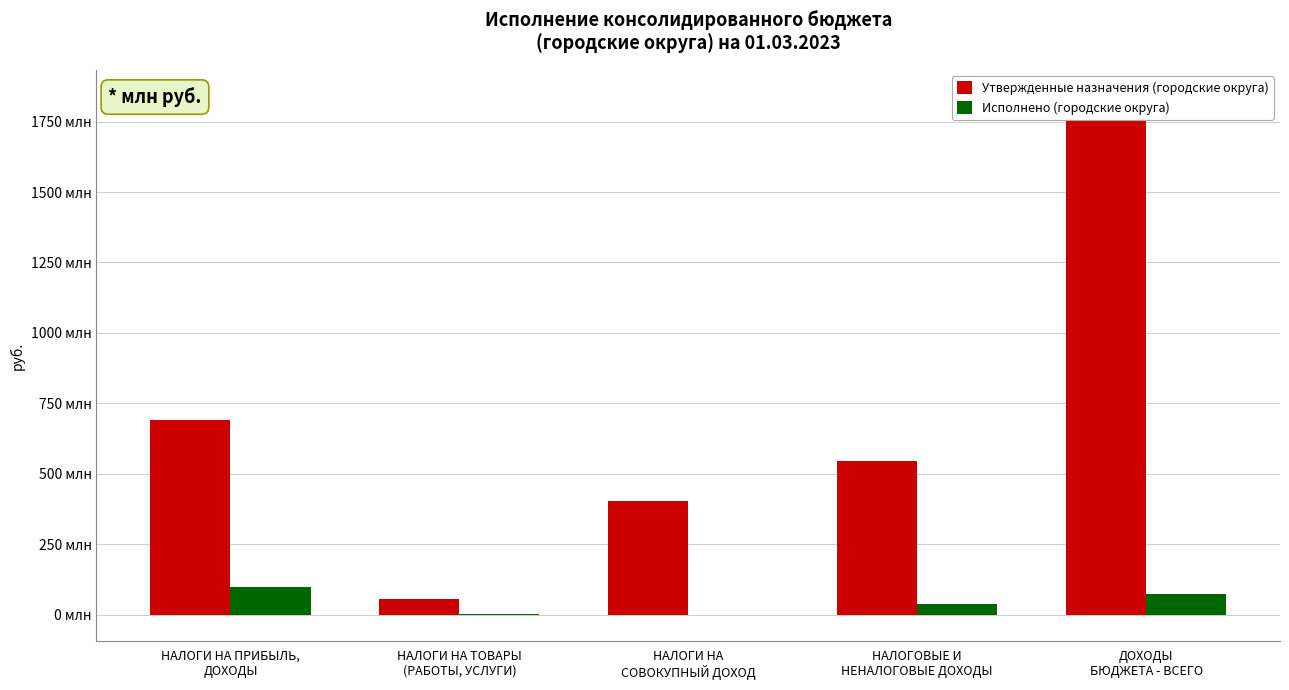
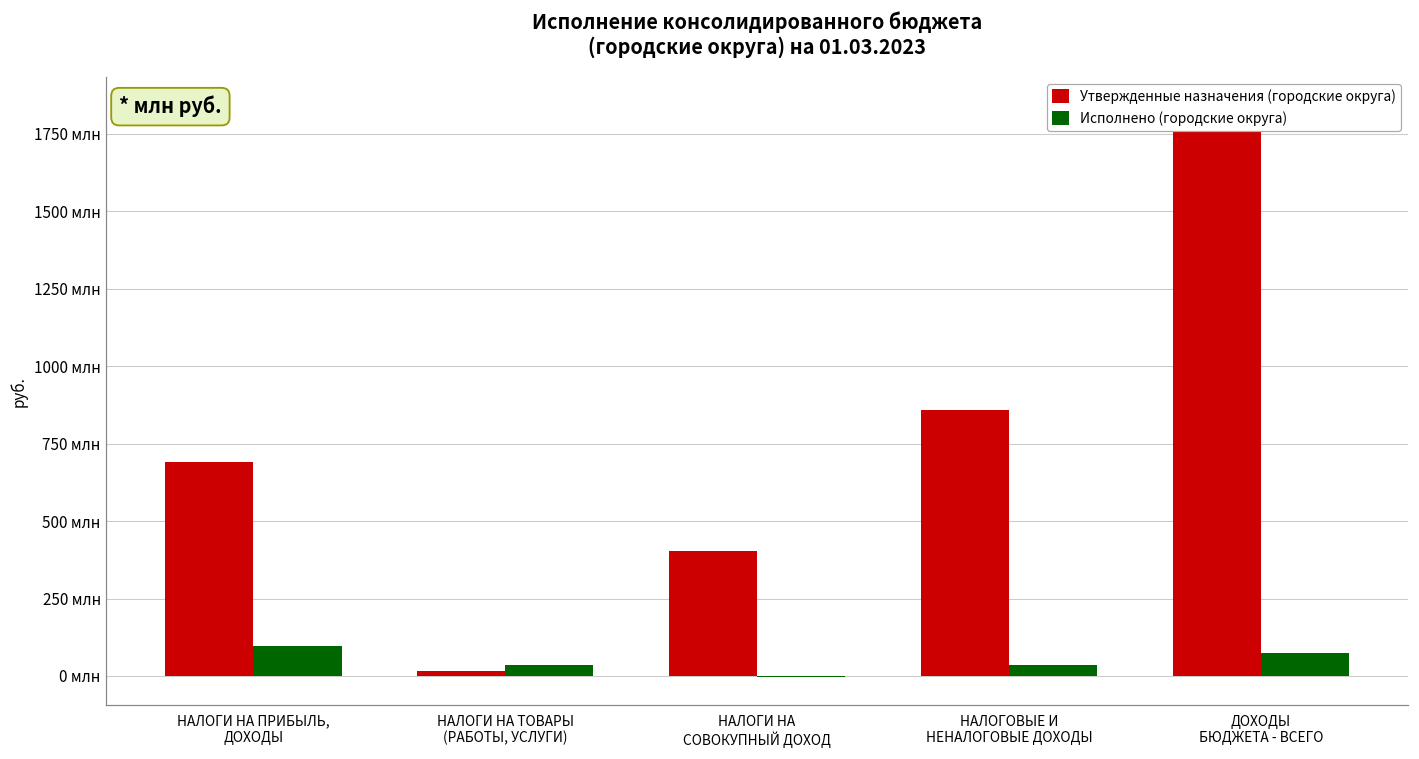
  {
    "Утвержденные назначения (городские округа)": {
      "НАЛОГИ НА ПРИБЫЛЬ, ДОХОДЫ": "690 млн",
-     "НАЛОГИ НА ТОВАРЫ (РАБОТЫ, УСЛУГИ)": "50 млн",
+     "НАЛОГИ НА ТОВАРЫ (РАБОТЫ, УСЛУГИ)": "20 млн",
      "НАЛОГИ НА СОВОКУПНЫЙ ДОХОД": "400 млн",
-     "НАЛОГОВЫЕ И НЕНАЛОГОВЫЕ ДОХОДЫ": "550 млн"
+     "НАЛОГОВЫЕ И НЕНАЛОГОВЫЕ ДОХОДЫ": "860 млн"
    },
    "Исполнено (городские округа)": {
      "НАЛОГИ НА ПРИБЫЛЬ, ДОХОДЫ": "100 млн",
-     "НАЛОГИ НА ТОВАРЫ (РАБОТЫ, УСЛУГИ)": "0 млн",
+     "НАЛОГИ НА ТОВАРЫ (РАБОТЫ, УСЛУГИ)": "40 млн",
      "НАЛОГОВЫЕ И НЕНАЛОГОВЫЕ ДОХОДЫ": "40 млн",
      "ДОХОДЫ БЮДЖЕТА - ВСЕГО": "70 млн"
    }
  }
